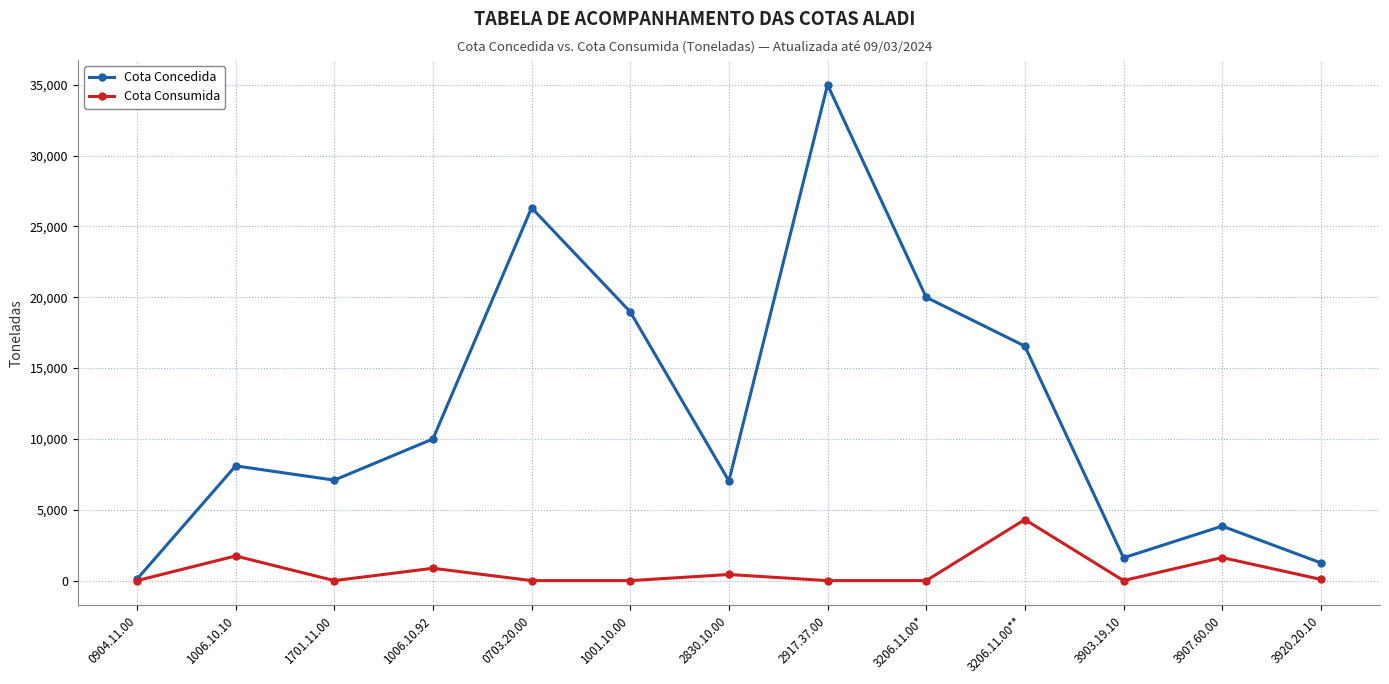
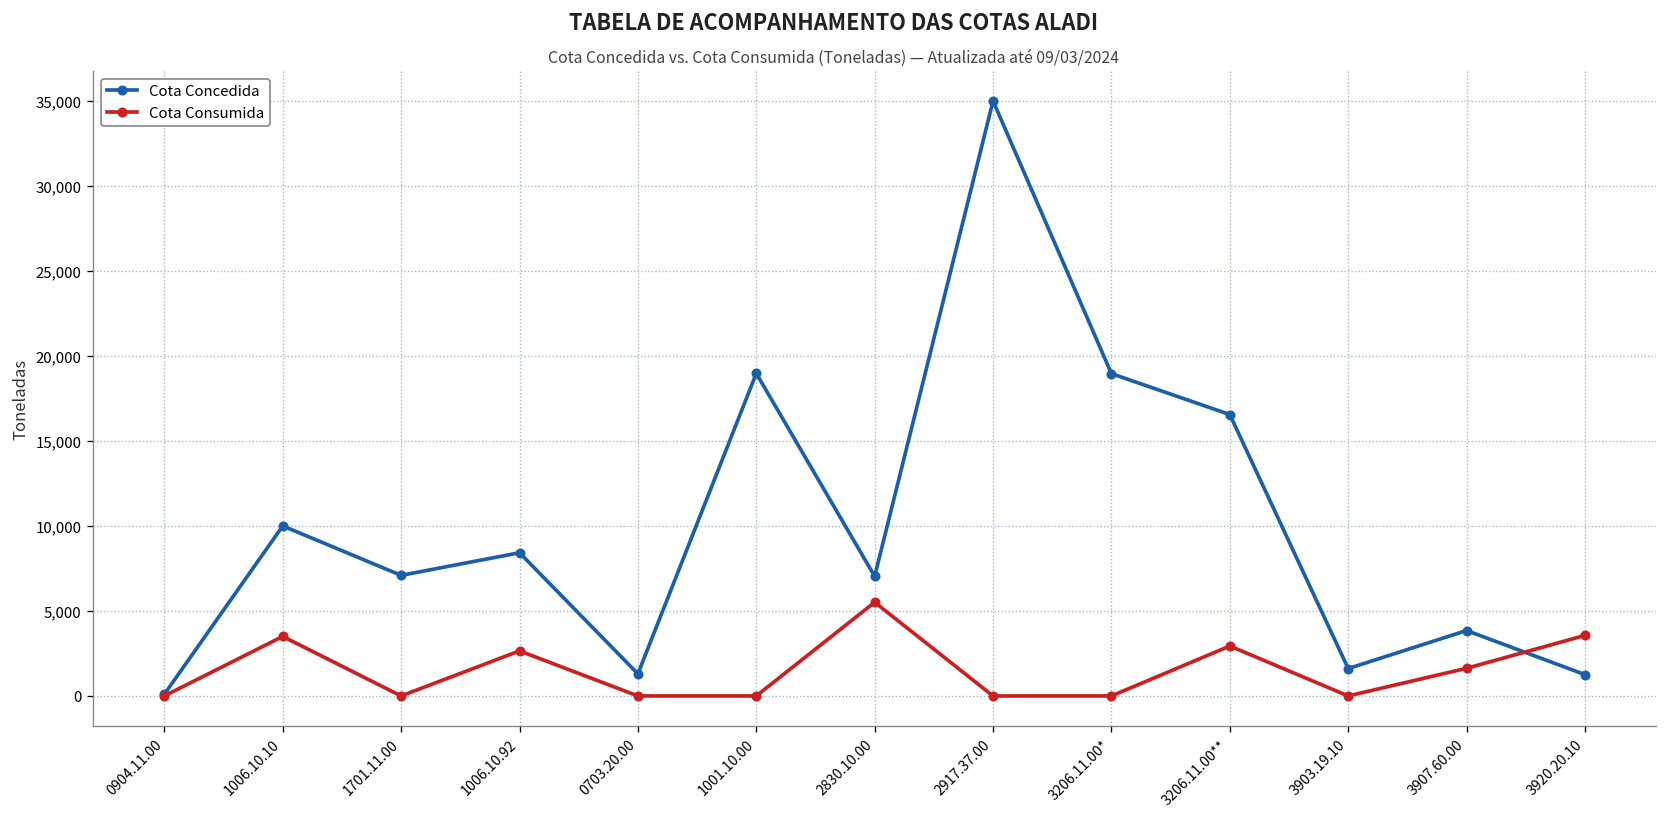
  {
    "Cota Concedida": {
-     "1006.10.10": "8,100",
+     "1006.10.10": "10,000",
      "1701.11.00": "7,100",
-     "1006.10.92": "10,000",
-     "0703.20.00": "26,300",
+     "1006.10.92": "8,400",
+     "0703.20.00": "1,300",
      "1001.10.00": "19,000",
      "2830.10.00": "7,000",
      "2917.37.00": "35,000",
-     "3206.11.00*": "20,000",
+     "3206.11.00*": "19,000",
      "3206.11.00**": "16,600",
      "3903.19.10": "1,600",
      "3907.60.00": "3,800",
      "3920.20.10": "1,300"
    },
    "Cota Consumida": {
-     "1006.10.10": "1,700",
+     "1006.10.10": "3,500",
      "1701.11.00": "0",
-     "1006.10.92": "900",
+     "1006.10.92": "2,700",
      "0703.20.00": "0",
      "1001.10.00": "0",
-     "2830.10.00": "400",
+     "2830.10.00": "5,500",
      "2917.37.00": "0",
      "3206.11.00*": "0",
-     "3206.11.00**": "4,300",
+     "3206.11.00**": "2,900",
      "3903.19.10": "0",
      "3907.60.00": "1,600",
-     "3920.20.10": "100"
+     "3920.20.10": "3,600"
    }
  }
